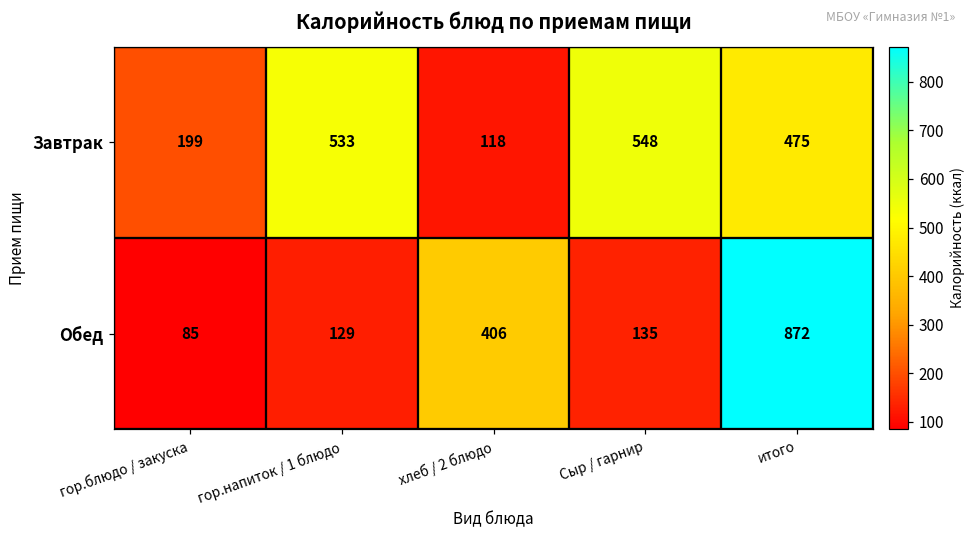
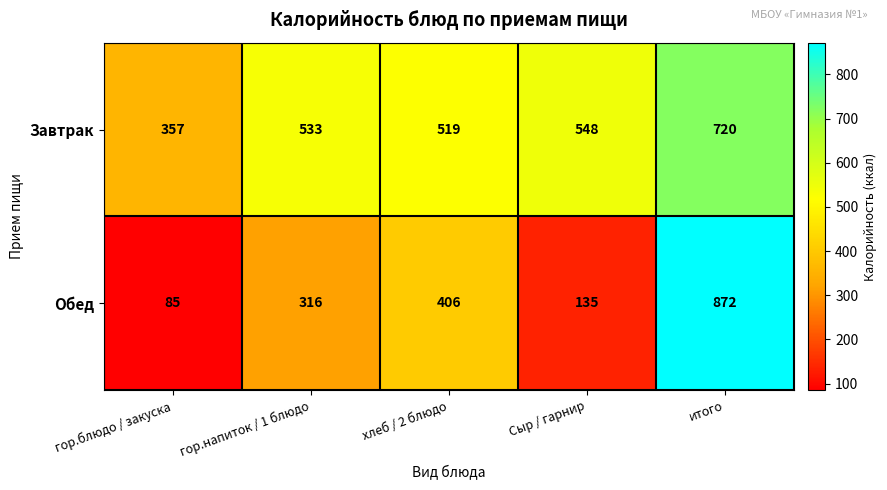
  {
    "Завтрак": {
-     "гор.блюдо / закуска": 199,
+     "гор.блюдо / закуска": 357,
      "гор.напиток / 1 блюдо": 533,
-     "хлеб / 2 блюдо": 118,
+     "хлеб / 2 блюдо": 519,
      "Сыр / гарнир": 548,
-     "итого": 475
+     "итого": 720
    },
    "Обед": {
      "гор.блюдо / закуска": 85,
-     "гор.напиток / 1 блюдо": 129,
+     "гор.напиток / 1 блюдо": 316,
      "хлеб / 2 блюдо": 406,
      "Сыр / гарнир": 135,
      "итого": 872
    }
  }
